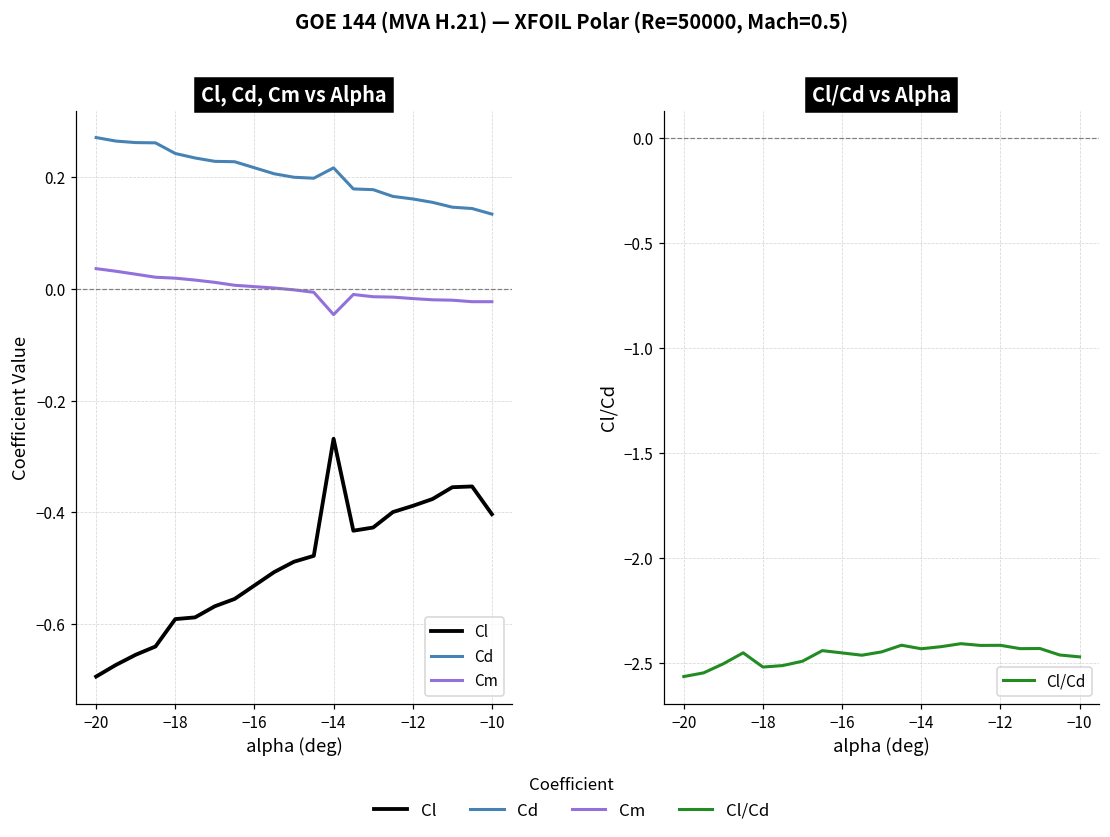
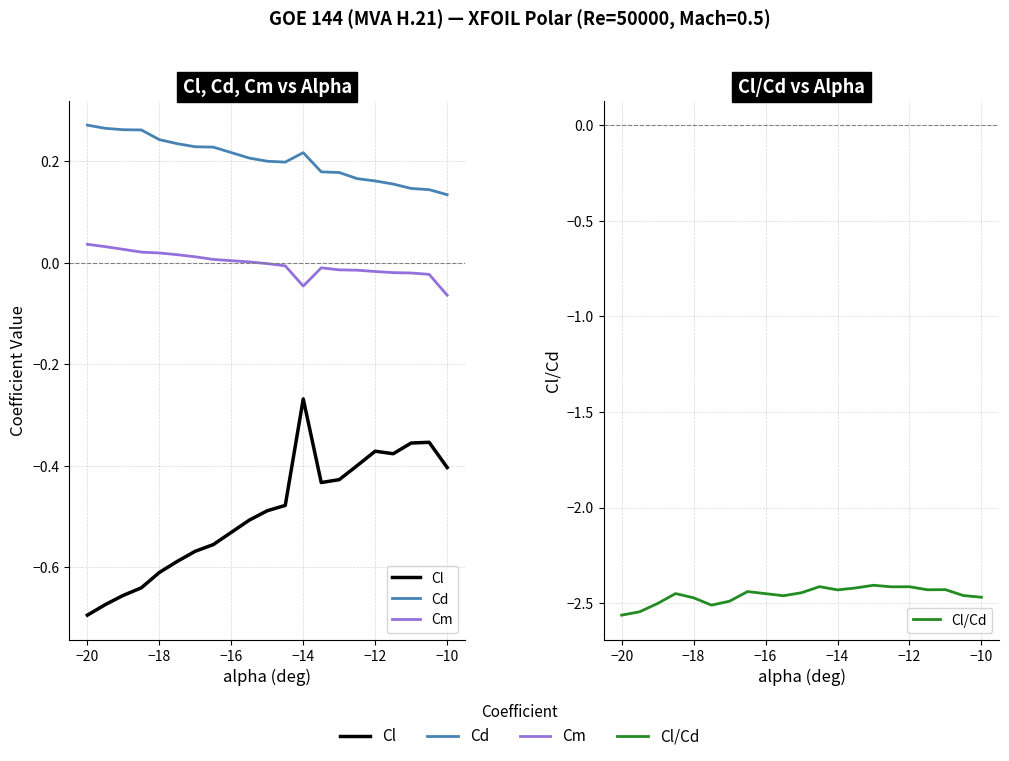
  {
    "Cl, Cd, Cm vs Alpha": {
      "Cl": {
        "−20": -0.69,
-       "−18": -0.59,
+       "−18": -0.61,
        "−14": -0.27,
-       "−12": -0.39,
+       "−12": -0.37,
        "−10": -0.40
      },
      "Cd": {
        "−20": 0.27,
        "−18": 0.24,
        "−14": 0.22,
        "−12": 0.16,
        "−10": 0.13
      },
      "Cm": {
        "−20": 0.04,
        "−18": 0.02,
        "−14": -0.05,
        "−12": -0.02,
-       "−10": -0.02
+       "−10": -0.06
      }
    },
    "Cl/Cd vs Alpha": {
      "−20": -2.56,
-     "−18": -2.52,
+     "−18": -2.47,
      "−14": -2.43,
      "−12": -2.41,
      "−10": -2.47
    }
  }
